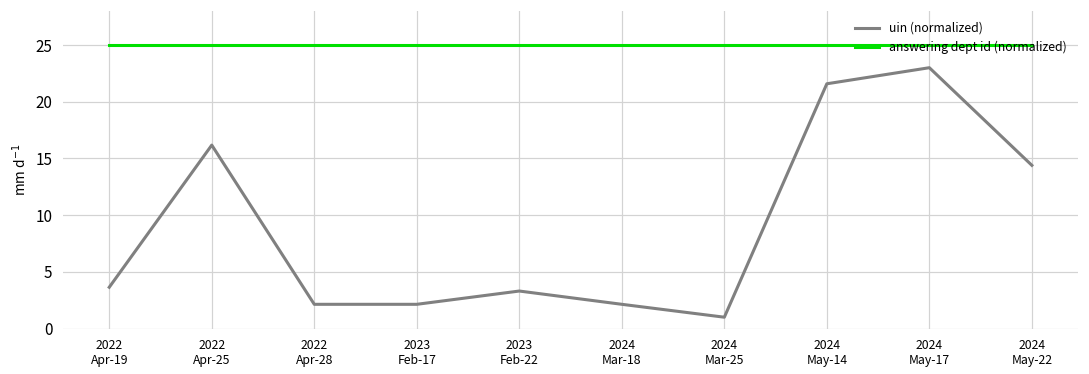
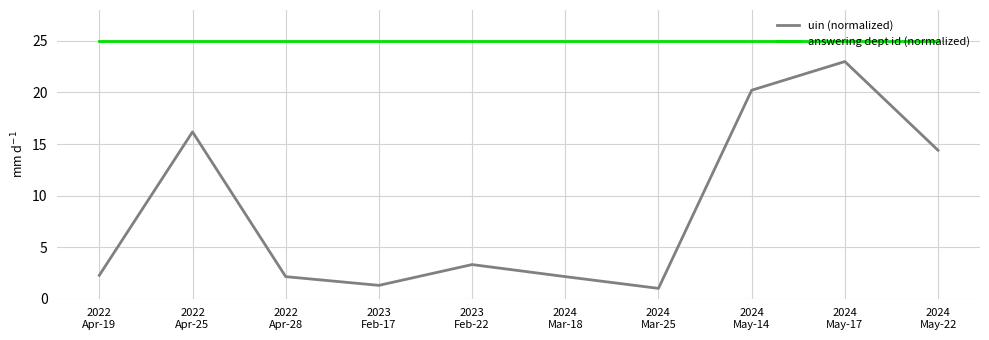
  {
    "uin (normalized)": {
-     "2022 Apr-19": 3.6,
+     "2022 Apr-19": 2.3,
      "2022 Apr-25": 16.2,
      "2022 Apr-28": 2.1,
-     "2023 Feb-17": 2.1,
+     "2023 Feb-17": 1.3,
      "2023 Feb-22": 3.3,
      "2024 Mar-18": 2.1,
      "2024 Mar-25": 1.0,
-     "2024 May-14": 21.6,
+     "2024 May-14": 20.2,
      "2024 May-17": 23.0,
      "2024 May-22": 14.4
    },
    "answering dept id (normalized)": {
      "2022 Apr-19": 25.0,
      "2022 Apr-25": 25.0,
      "2022 Apr-28": 25.0,
      "2023 Feb-17": 25.0,
      "2023 Feb-22": 25.0,
      "2024 Mar-18": 25.0,
      "2024 Mar-25": 25.0,
      "2024 May-14": 25.0,
      "2024 May-17": 25.0,
      "2024 May-22": 25.0
    }
  }
